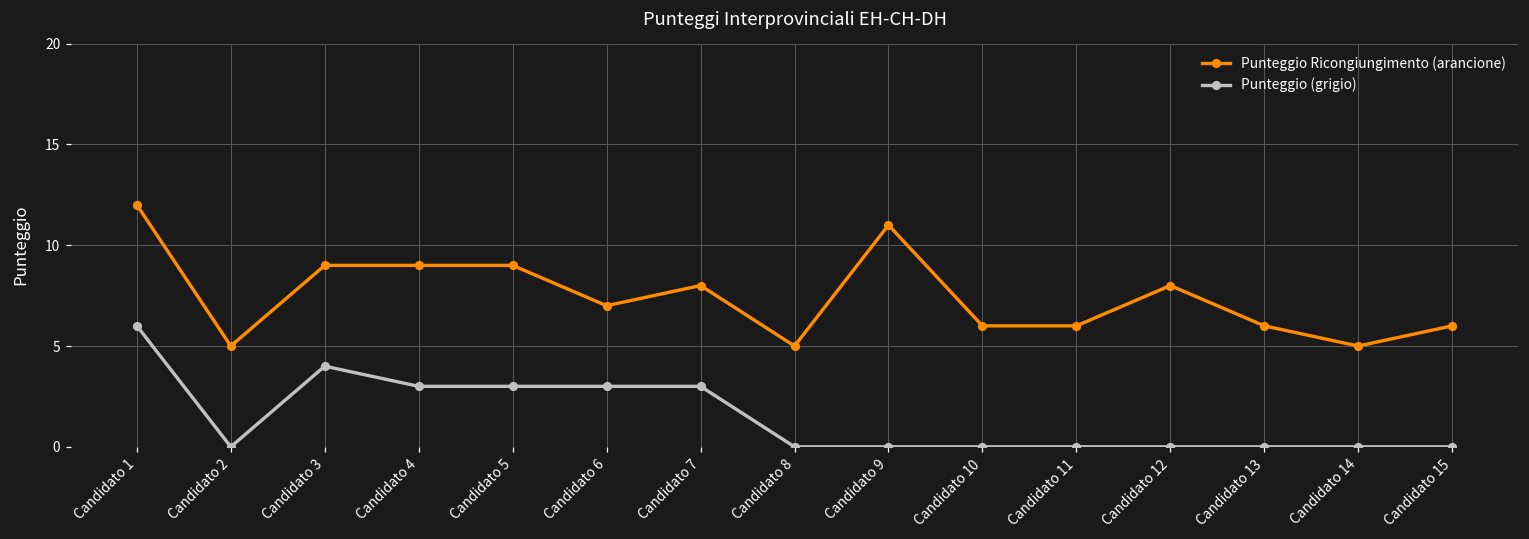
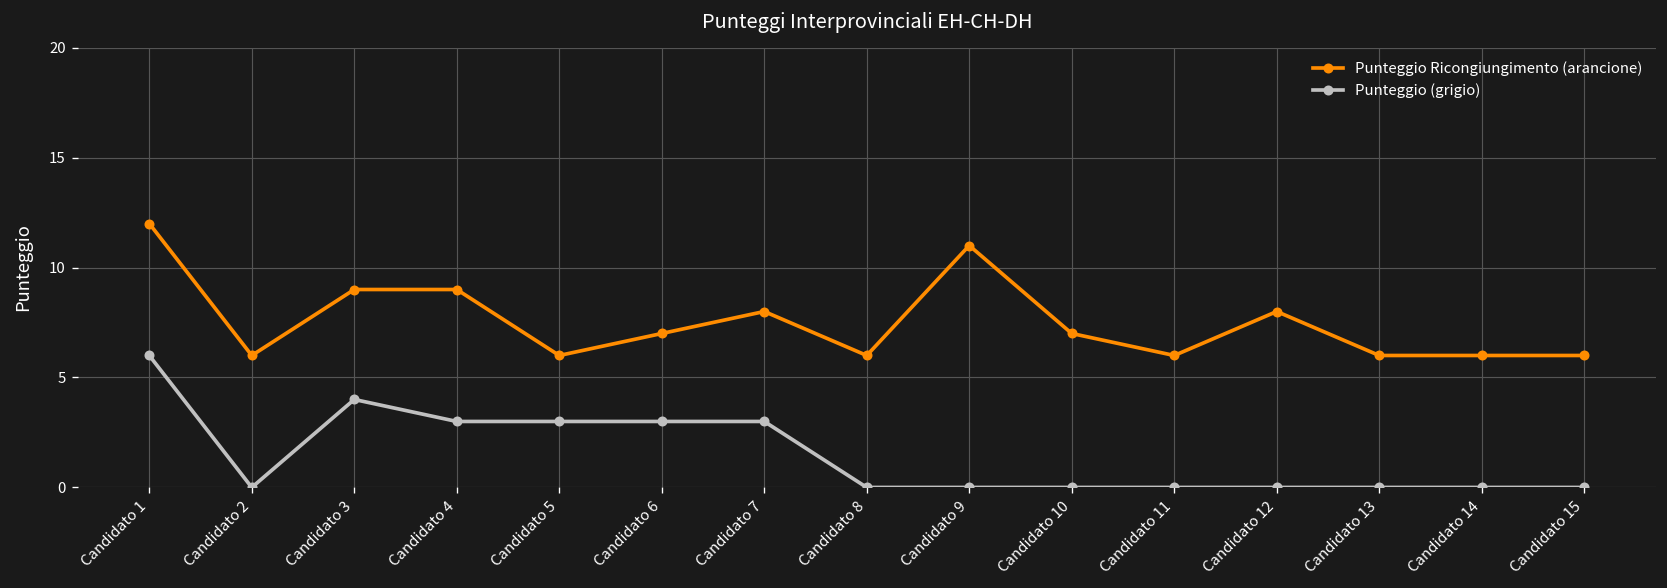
  {
    "Punteggio Ricongiungimento (arancione)": {
      "Candidato 1": 12,
-     "Candidato 2": 5,
+     "Candidato 2": 6,
      "Candidato 3": 9,
      "Candidato 4": 9,
-     "Candidato 5": 9,
+     "Candidato 5": 6,
      "Candidato 6": 7,
      "Candidato 7": 8,
-     "Candidato 8": 5,
+     "Candidato 8": 6,
      "Candidato 9": 11,
-     "Candidato 10": 6,
+     "Candidato 10": 7,
      "Candidato 11": 6,
      "Candidato 12": 8,
      "Candidato 13": 6,
-     "Candidato 14": 5,
+     "Candidato 14": 6,
      "Candidato 15": 6
    },
    "Punteggio (grigio)": {
      "Candidato 1": 6,
      "Candidato 2": 0,
      "Candidato 3": 4,
      "Candidato 4": 3,
      "Candidato 5": 3,
      "Candidato 6": 3,
      "Candidato 7": 3,
      "Candidato 8": 0,
      "Candidato 9": 0,
      "Candidato 10": 0,
      "Candidato 11": 0,
      "Candidato 12": 0,
      "Candidato 13": 0,
      "Candidato 14": 0,
      "Candidato 15": 0
    }
  }
